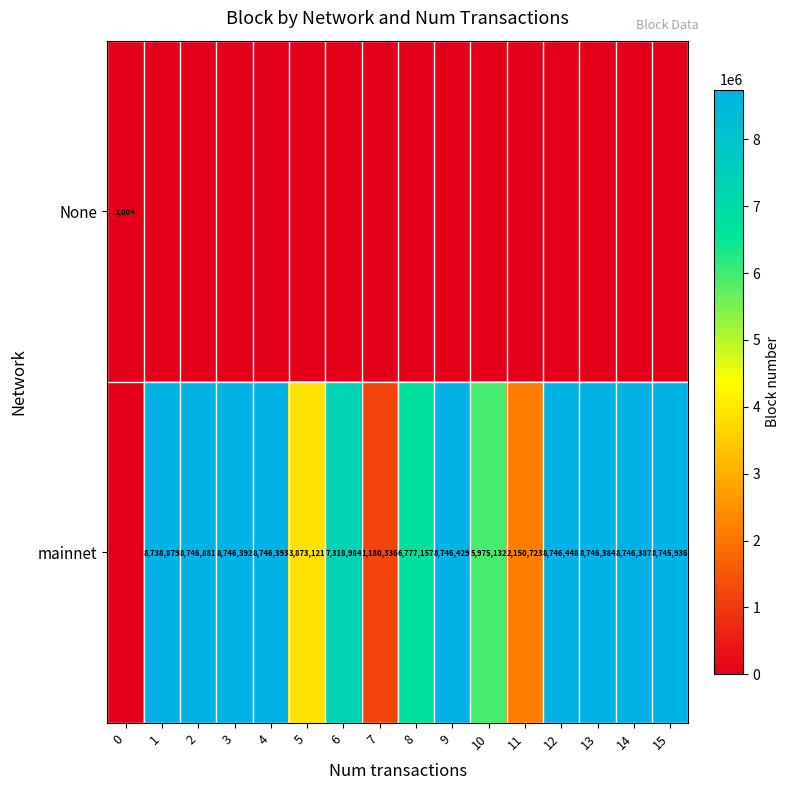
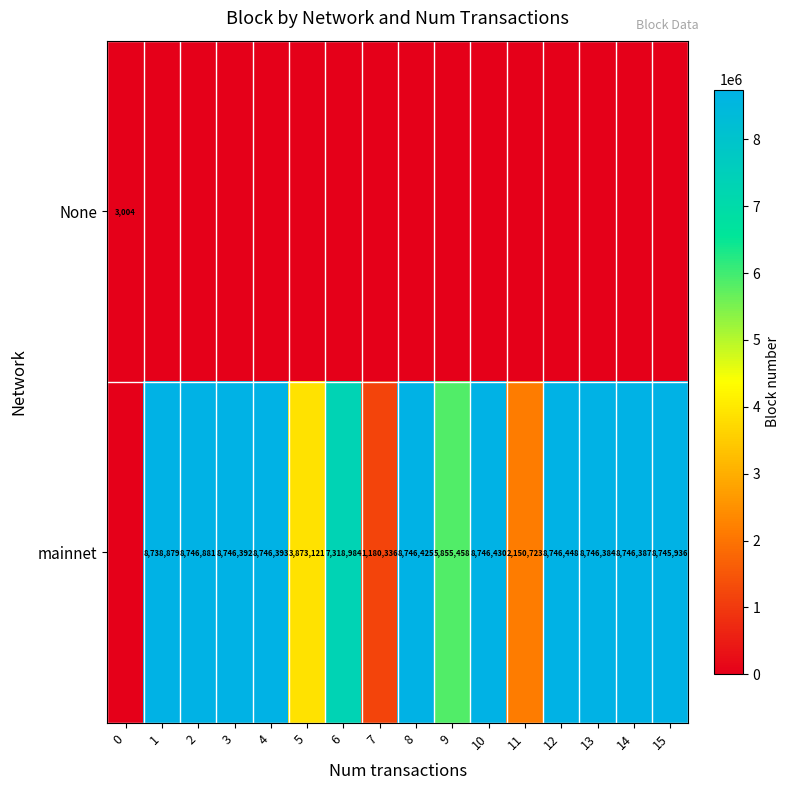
  {
    "None": {
      "0": "3,004"
    },
    "mainnet": {
      "1": "8,738,879",
      "2": "8,746,881",
      "3": "8,746,392",
      "4": "8,746,393",
      "5": "3,873,121",
      "6": "7,318,984",
      "7": "1,180,336",
-     "8": "6,777,157",
-     "9": "8,746,429",
-     "10": "5,975,132",
+     "8": "8,746,425",
+     "9": "5,855,458",
+     "10": "8,746,430",
      "11": "2,150,723",
      "12": "8,746,448",
      "13": "8,746,384",
      "14": "8,746,387",
      "15": "8,745,936"
    }
  }
